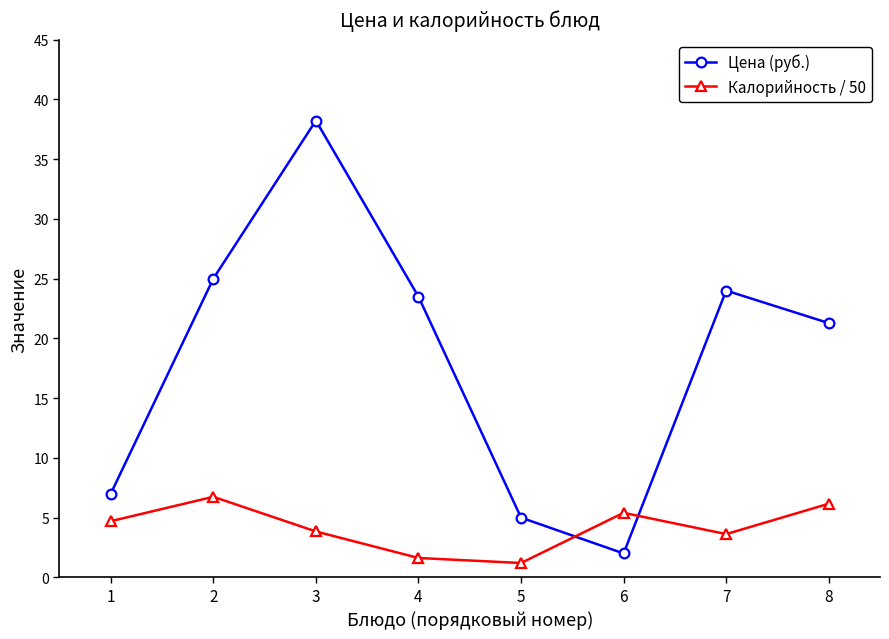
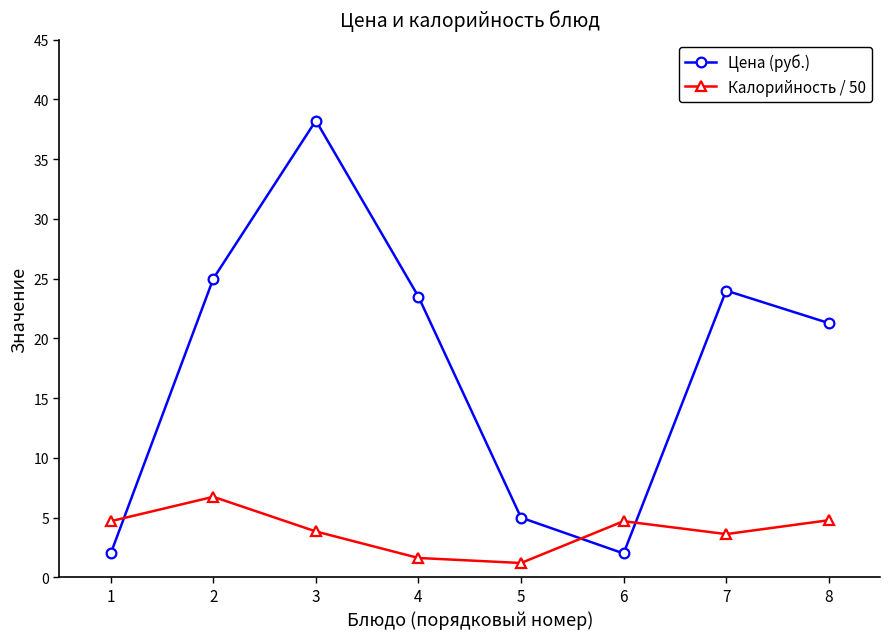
  {
    "Цена (руб.)": {
-     "1": 7,
+     "1": 2,
      "2": 25,
      "3": 38.2,
      "4": 23.5,
      "5": 5,
      "6": 2,
      "7": 24,
      "8": 21.3
    },
    "Калорийность / 50": {
      "1": 4.7,
      "2": 6.7,
      "3": 3.8,
      "4": 1.6,
      "5": 1.2,
-     "6": 5.4,
+     "6": 4.7,
      "7": 3.6,
-     "8": 6.2
+     "8": 4.8
    }
  }
